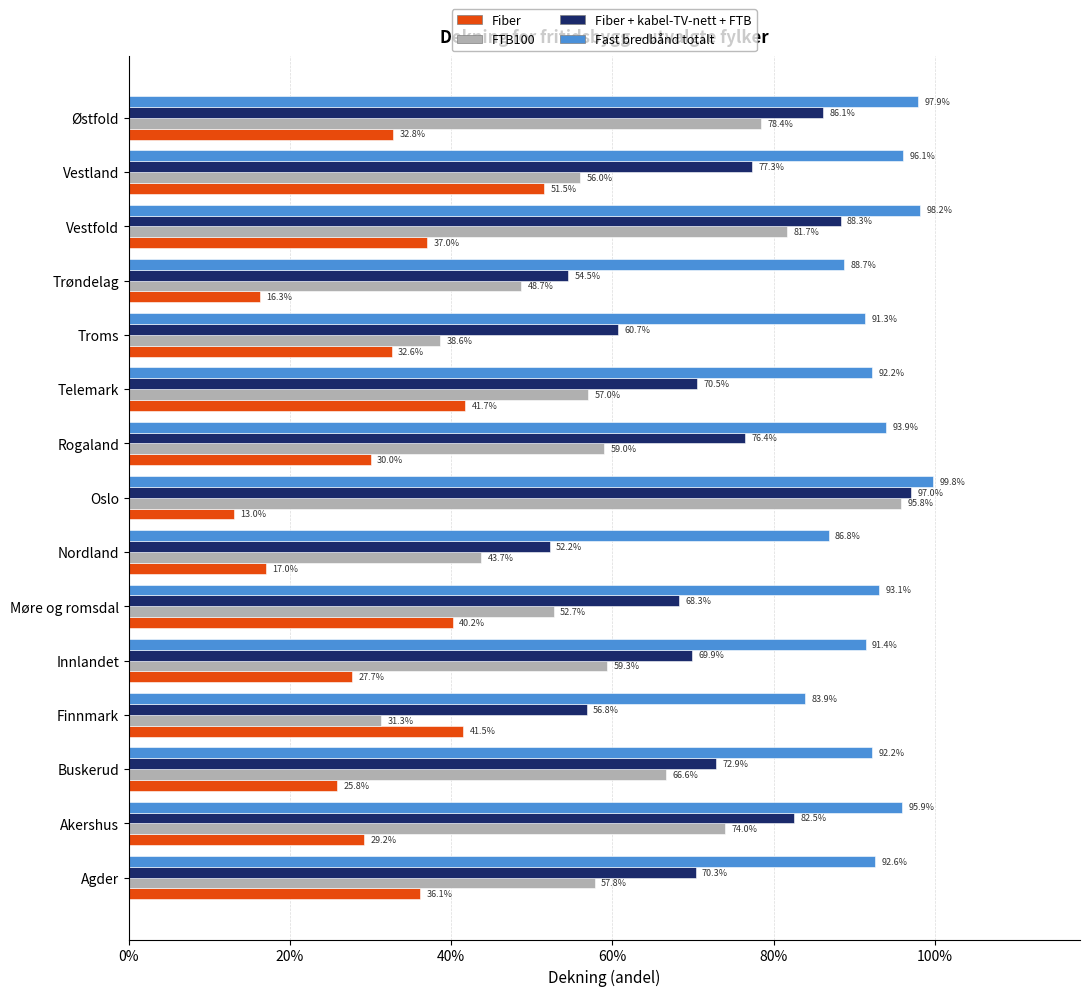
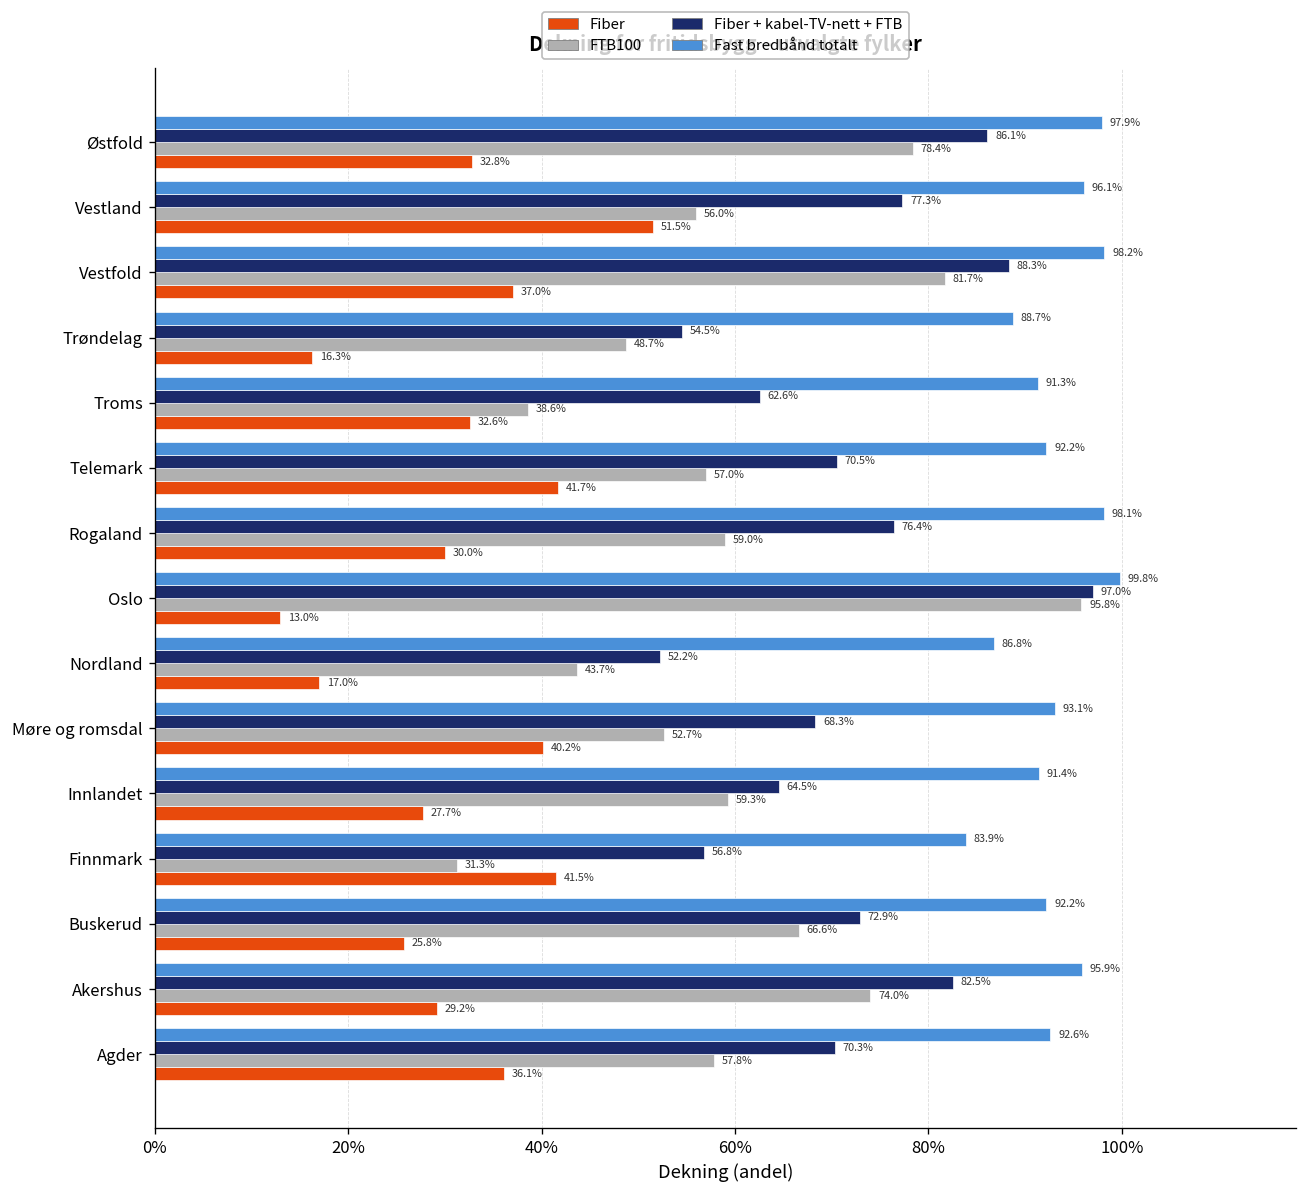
  {
    "Fiber": {
      "Østfold": "32.8%",
      "Vestland": "51.5%",
      "Vestfold": "37.0%",
      "Trøndelag": "16.3%",
      "Troms": "32.6%",
      "Telemark": "41.7%",
      "Rogaland": "30.0%",
      "Oslo": "13.0%",
      "Nordland": "17.0%",
      "Møre og romsdal": "40.2%",
      "Innlandet": "27.7%",
      "Finnmark": "41.5%",
      "Buskerud": "25.8%",
      "Akershus": "29.2%",
      "Agder": "36.1%"
    },
    "FTB100": {
      "Østfold": "78.4%",
      "Vestland": "56.0%",
      "Vestfold": "81.7%",
      "Trøndelag": "48.7%",
      "Troms": "38.6%",
      "Telemark": "57.0%",
      "Rogaland": "59.0%",
      "Oslo": "95.8%",
      "Nordland": "43.7%",
      "Møre og romsdal": "52.7%",
      "Innlandet": "59.3%",
      "Finnmark": "31.3%",
      "Buskerud": "66.6%",
      "Akershus": "74.0%",
      "Agder": "57.8%"
    },
    "Fiber + kabel-TV-nett + FTB": {
      "Østfold": "86.1%",
      "Vestland": "77.3%",
      "Vestfold": "88.3%",
      "Trøndelag": "54.5%",
-     "Troms": "60.7%",
+     "Troms": "62.6%",
      "Telemark": "70.5%",
      "Rogaland": "76.4%",
      "Oslo": "97.0%",
      "Nordland": "52.2%",
      "Møre og romsdal": "68.3%",
-     "Innlandet": "69.9%",
+     "Innlandet": "64.5%",
      "Finnmark": "56.8%",
      "Buskerud": "72.9%",
      "Akershus": "82.5%",
      "Agder": "70.3%"
    },
    "Fast bredbånd totalt": {
      "Østfold": "97.9%",
      "Vestland": "96.1%",
      "Vestfold": "98.2%",
      "Trøndelag": "88.7%",
      "Troms": "91.3%",
      "Telemark": "92.2%",
-     "Rogaland": "93.9%",
+     "Rogaland": "98.1%",
      "Oslo": "99.8%",
      "Nordland": "86.8%",
      "Møre og romsdal": "93.1%",
      "Innlandet": "91.4%",
      "Finnmark": "83.9%",
      "Buskerud": "92.2%",
      "Akershus": "95.9%",
      "Agder": "92.6%"
    }
  }
